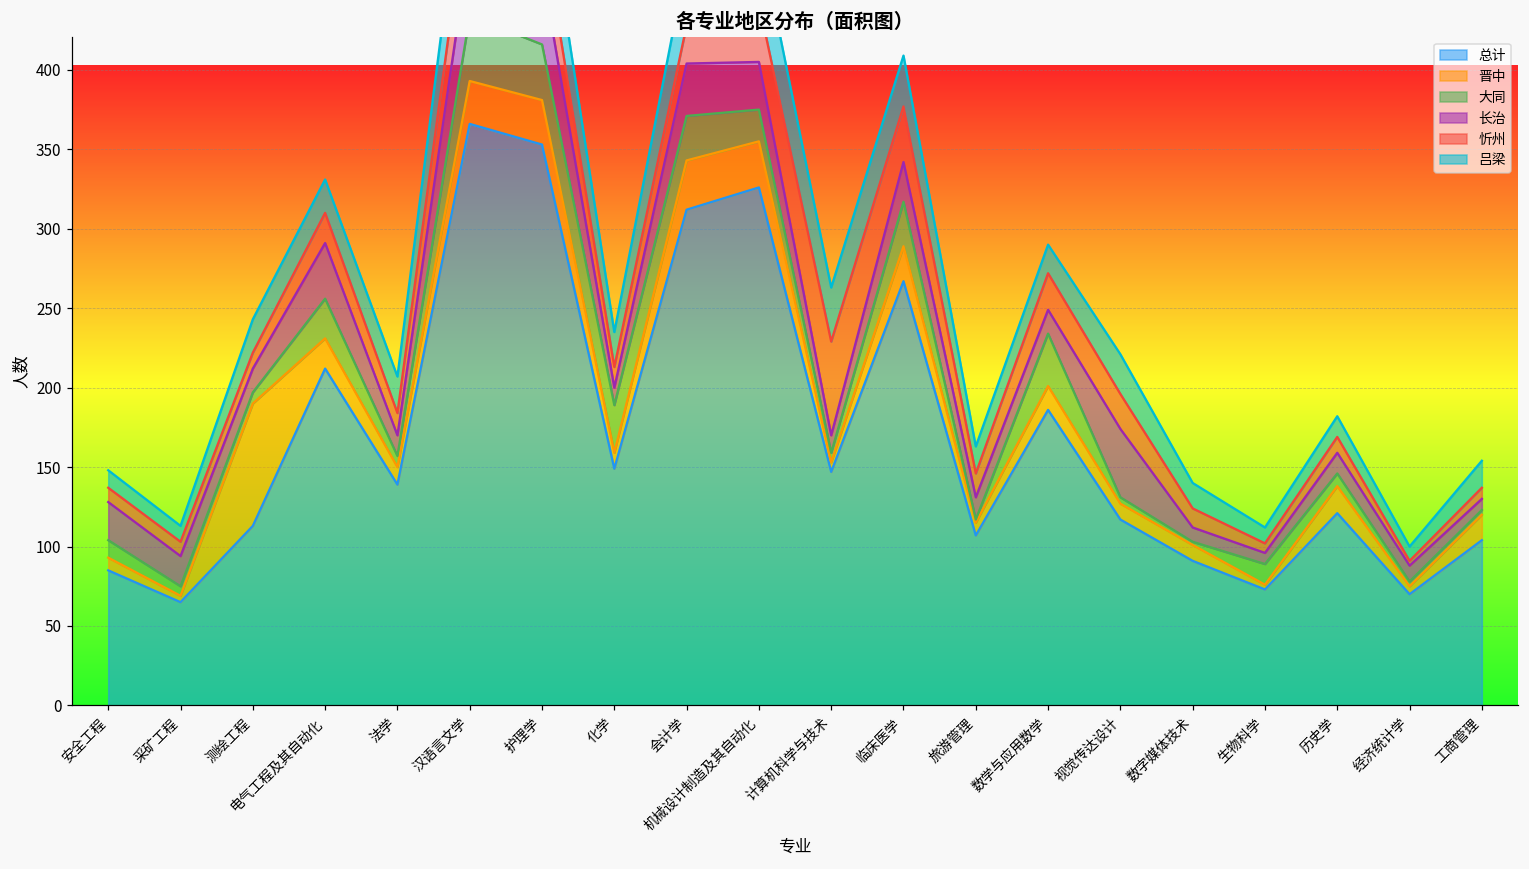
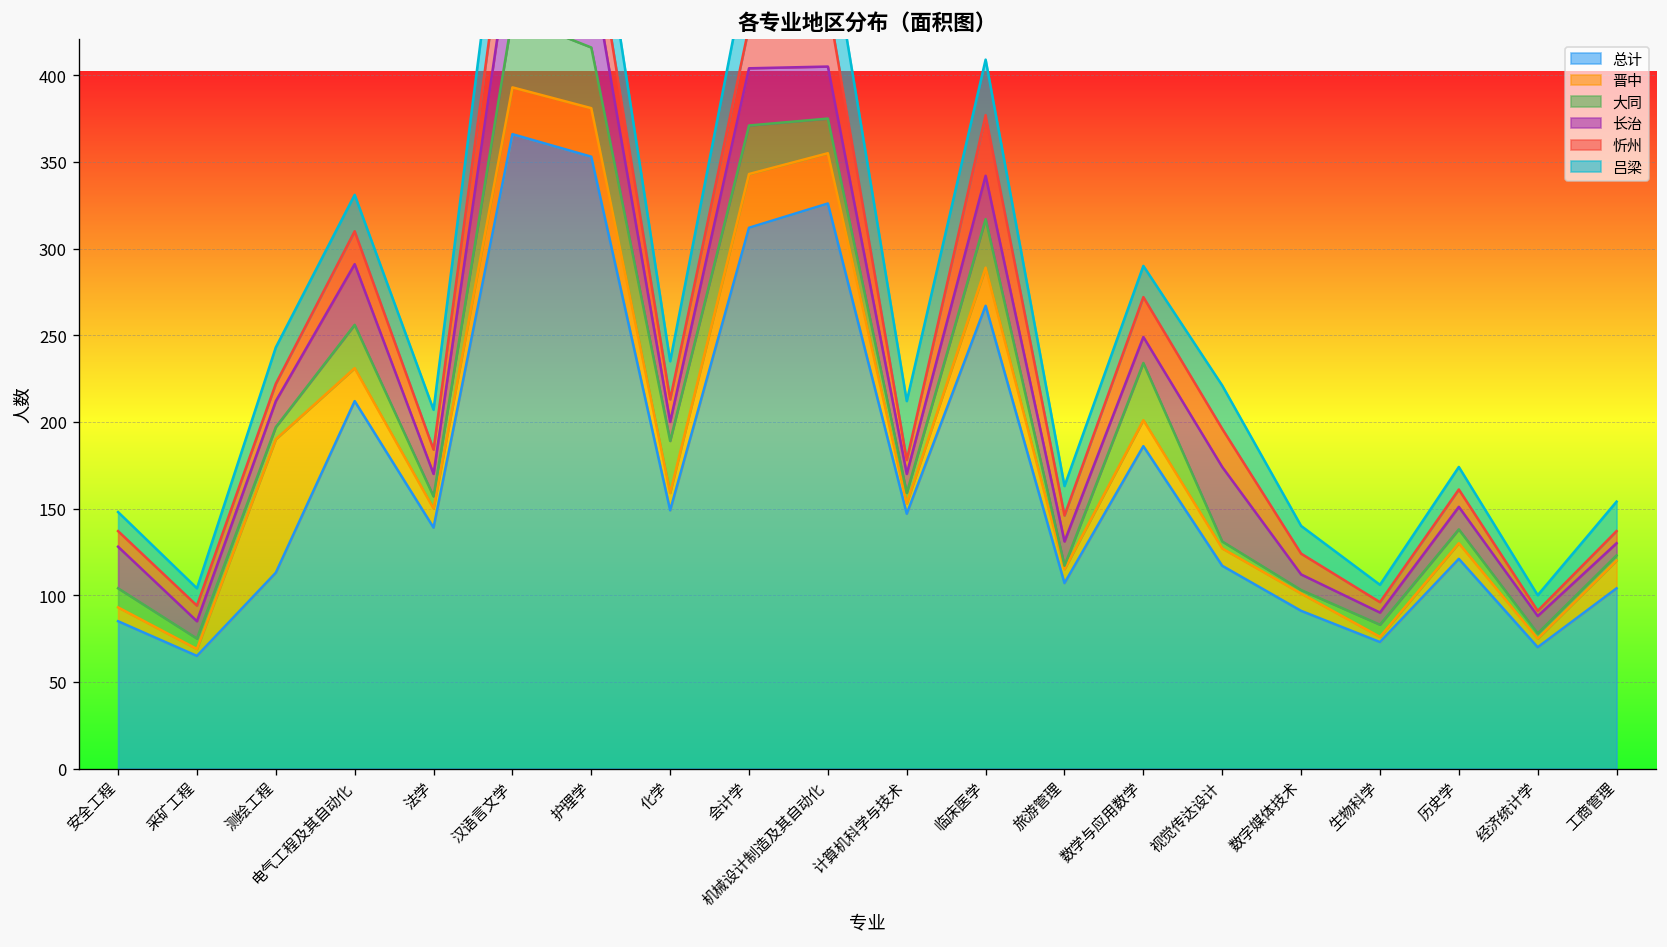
  {
    "晋中": {
      "安全工程": 8,
      "采矿工程": 4,
      "测绘工程": 77,
      "电气工程及其自动化": 19,
      "法学": 11,
      "汉语言文学": 27,
      "护理学": 28,
      "化学": 10,
      "会计学": 31,
      "机械设计制造及其自动化": 29,
      "计算机科学与技术": 6,
      "临床医学": 22,
      "旅游管理": 8,
      "数学与应用数学": 15,
      "视觉传达设计": 10,
      "数字媒体技术": 10,
      "生物科学": 3,
-     "历史学": 17,
+     "历史学": 9,
      "经济统计学": 5,
      "工商管理": 16
    },
    "大同": {
      "安全工程": 11,
      "采矿工程": 6,
      "测绘工程": 7,
      "电气工程及其自动化": 25,
      "法学": 7,
      "护理学": 35,
      "化学": 30,
      "会计学": 28,
      "机械设计制造及其自动化": 20,
      "计算机科学与技术": 6,
      "临床医学": 28,
      "旅游管理": 2,
      "数学与应用数学": 33,
      "视觉传达设计": 4,
      "数字媒体技术": 2,
-     "生物科学": 13,
+     "生物科学": 7,
      "历史学": 8,
      "经济统计学": 3,
      "工商管理": 3
    },
    "长治": {
      "安全工程": 24,
-     "采矿工程": 19,
+     "采矿工程": 10,
      "测绘工程": 15,
      "电气工程及其自动化": 35,
      "法学": 13,
      "化学": 11,
      "会计学": 33,
      "机械设计制造及其自动化": 30,
      "计算机科学与技术": 11,
      "临床医学": 25,
      "旅游管理": 14,
      "数学与应用数学": 15,
      "视觉传达设计": 43,
      "数字媒体技术": 9,
      "生物科学": 7,
      "历史学": 13,
      "经济统计学": 10,
      "工商管理": 7
    },
    "忻州": {
      "安全工程": 9,
      "采矿工程": 9,
      "测绘工程": 10,
      "电气工程及其自动化": 19,
      "法学": 14,
      "化学": 13,
-     "计算机科学与技术": 59,
+     "计算机科学与技术": 8,
      "临床医学": 35,
      "旅游管理": 15,
      "数学与应用数学": 23,
      "视觉传达设计": 22,
      "数字媒体技术": 12,
      "生物科学": 6,
      "历史学": 10,
      "经济统计学": 3,
      "工商管理": 7
    }
  }
